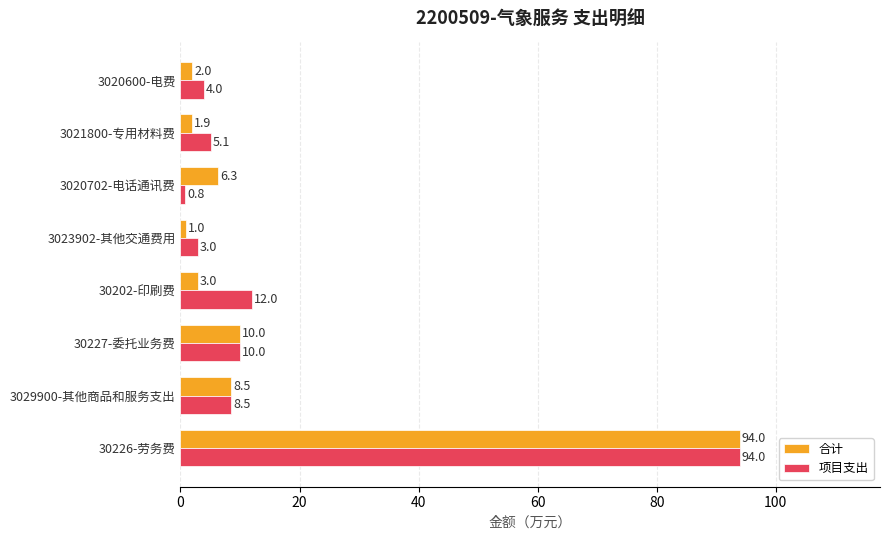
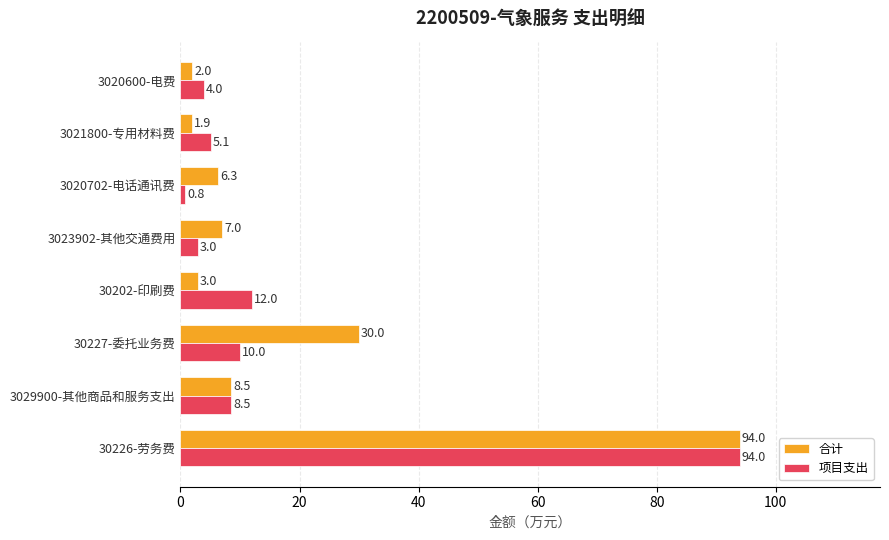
  {
    "合计": {
      "3020600-电费": 2.0,
      "3021800-专用材料费": 1.9,
      "3020702-电话通讯费": 6.3,
-     "3023902-其他交通费用": 1.0,
+     "3023902-其他交通费用": 7.0,
      "30202-印刷费": 3.0,
-     "30227-委托业务费": 10.0,
+     "30227-委托业务费": 30.0,
      "3029900-其他商品和服务支出": 8.5,
      "30226-劳务费": 94.0
    },
    "项目支出": {
      "3020600-电费": 4.0,
      "3021800-专用材料费": 5.1,
      "3020702-电话通讯费": 0.8,
      "3023902-其他交通费用": 3.0,
      "30202-印刷费": 12.0,
      "30227-委托业务费": 10.0,
      "3029900-其他商品和服务支出": 8.5,
      "30226-劳务费": 94.0
    }
  }
